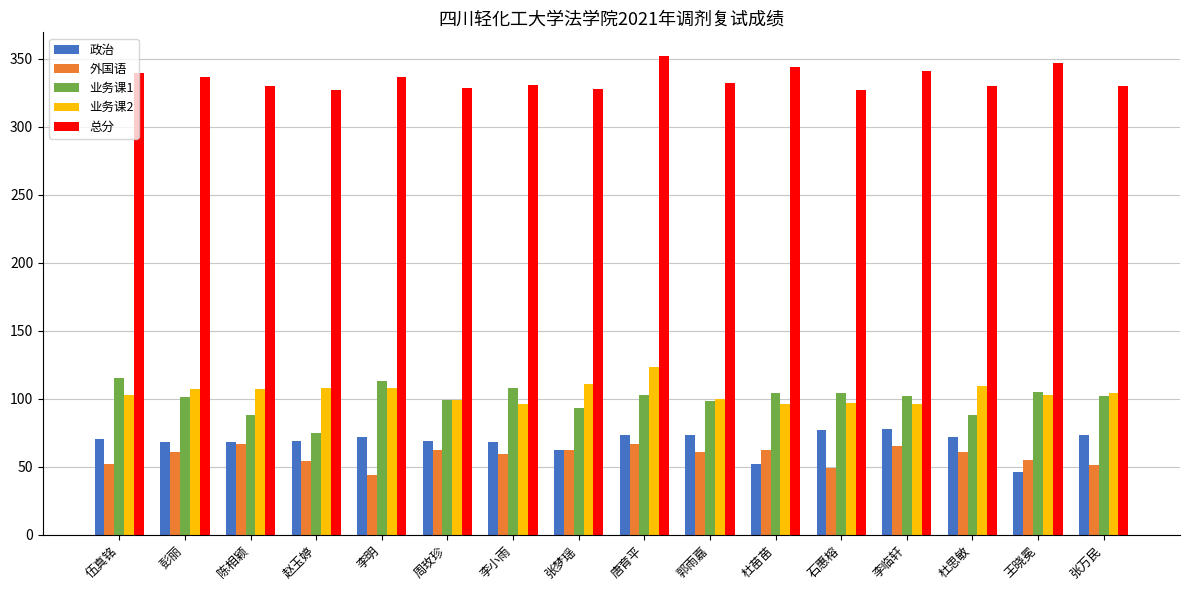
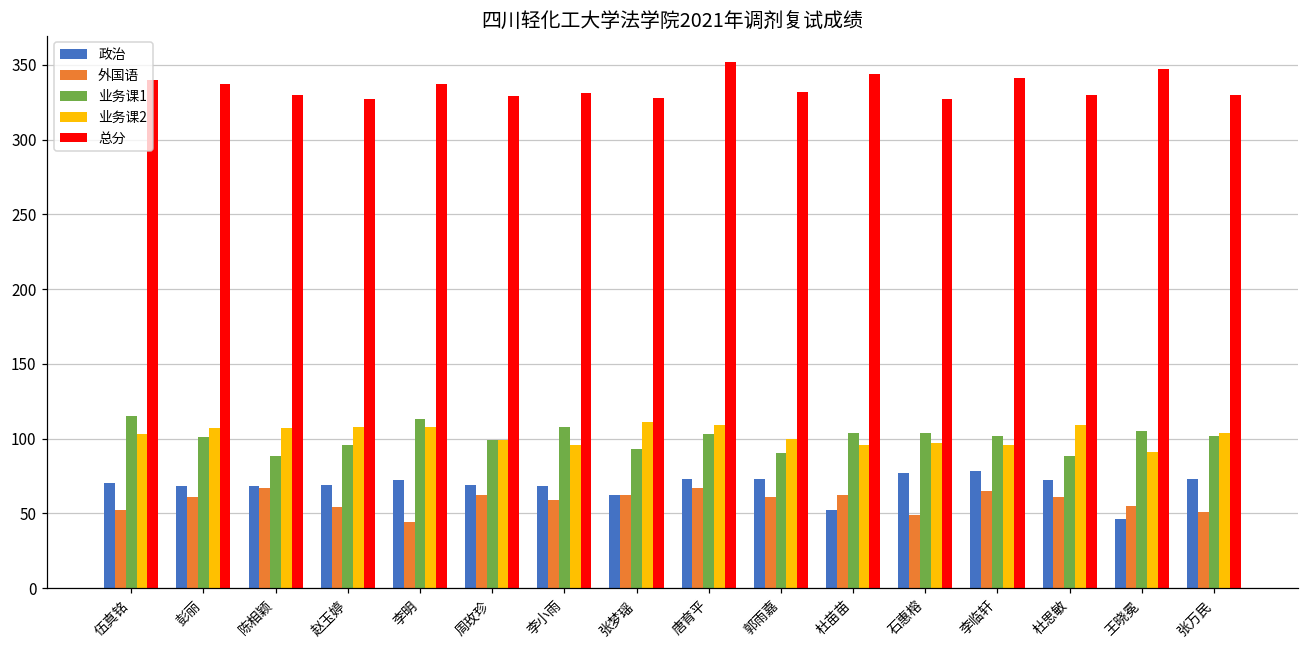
  {
    "政治": {
      "伍真铭": 70,
      "彭丽": 68,
      "陈相颖": 68,
      "赵玉婷": 69,
      "李明": 72,
      "周玫珍": 69,
      "李小雨": 68,
      "张梦瑶": 62,
      "唐育平": 73,
      "郭雨嘉": 73,
      "杜苗苗": 52,
      "石惠榕": 77,
      "李临轩": 78,
      "杜思敏": 72,
      "王晓冕": 46,
      "张万民": 73
    },
    "外国语": {
      "伍真铭": 52,
      "彭丽": 61,
      "陈相颖": 67,
      "赵玉婷": 54,
      "李明": 44,
      "周玫珍": 62,
      "李小雨": 59,
      "张梦瑶": 62,
      "唐育平": 67,
      "郭雨嘉": 61,
      "杜苗苗": 62,
      "石惠榕": 49,
      "李临轩": 65,
      "杜思敏": 61,
      "王晓冕": 55,
      "张万民": 51
    },
    "业务课1": {
      "伍真铭": 115,
      "彭丽": 101,
      "陈相颖": 88,
-     "赵玉婷": 75,
+     "赵玉婷": 96,
      "李明": 113,
      "周玫珍": 99,
      "李小雨": 108,
      "张梦瑶": 93,
      "唐育平": 103,
-     "郭雨嘉": 98,
+     "郭雨嘉": 90,
      "杜苗苗": 104,
      "石惠榕": 104,
      "李临轩": 102,
      "杜思敏": 88,
      "王晓冕": 105,
      "张万民": 102
    },
    "业务课2": {
      "伍真铭": 103,
      "彭丽": 107,
      "陈相颖": 107,
      "赵玉婷": 108,
      "李明": 108,
      "周玫珍": 99,
      "李小雨": 96,
      "张梦瑶": 111,
-     "唐育平": 123,
+     "唐育平": 109,
      "郭雨嘉": 100,
      "杜苗苗": 96,
      "石惠榕": 97,
      "李临轩": 96,
      "杜思敏": 109,
-     "王晓冕": 103,
+     "王晓冕": 91,
      "张万民": 104
    },
    "总分": {
      "伍真铭": 340,
      "彭丽": 337,
      "陈相颖": 330,
      "赵玉婷": 327,
      "李明": 337,
      "周玫珍": 329,
      "李小雨": 331,
      "张梦瑶": 328,
      "唐育平": 352,
      "郭雨嘉": 332,
      "杜苗苗": 344,
      "石惠榕": 327,
      "李临轩": 341,
      "杜思敏": 330,
      "王晓冕": 347,
      "张万民": 330
    }
  }
